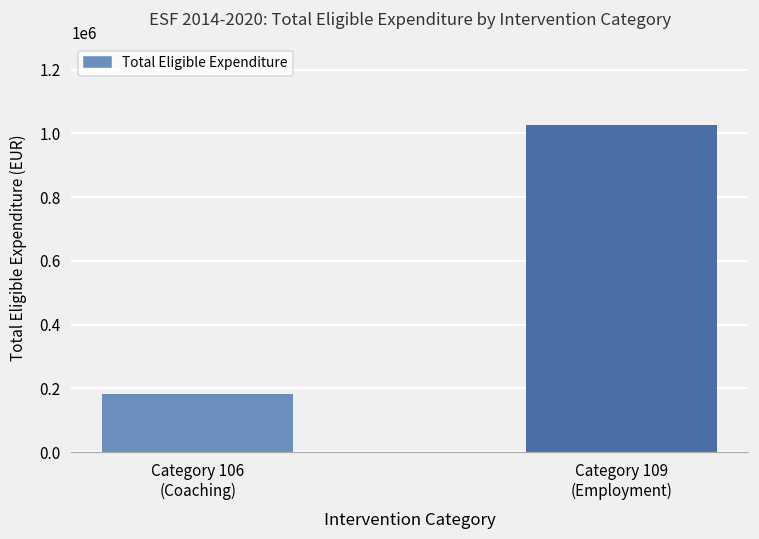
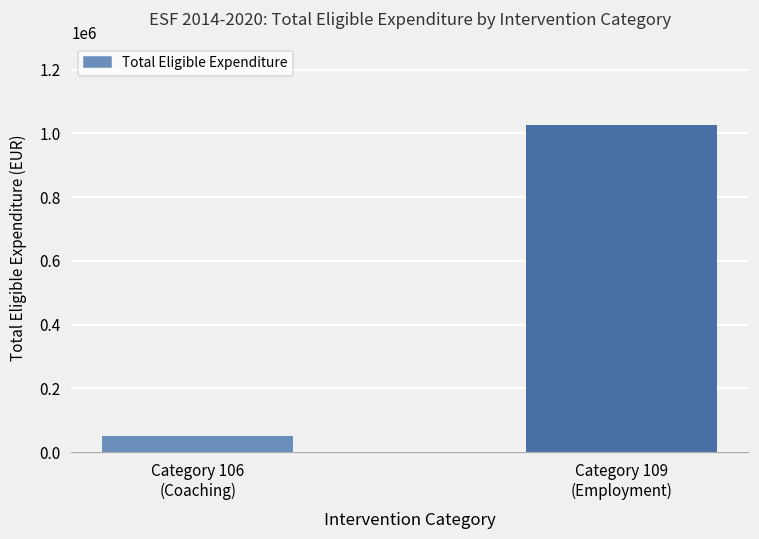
  {
-   "Category 106 (Coaching)": 180000,
+   "Category 106 (Coaching)": 50000,
    "Category 109 (Employment)": 1020000
  }
